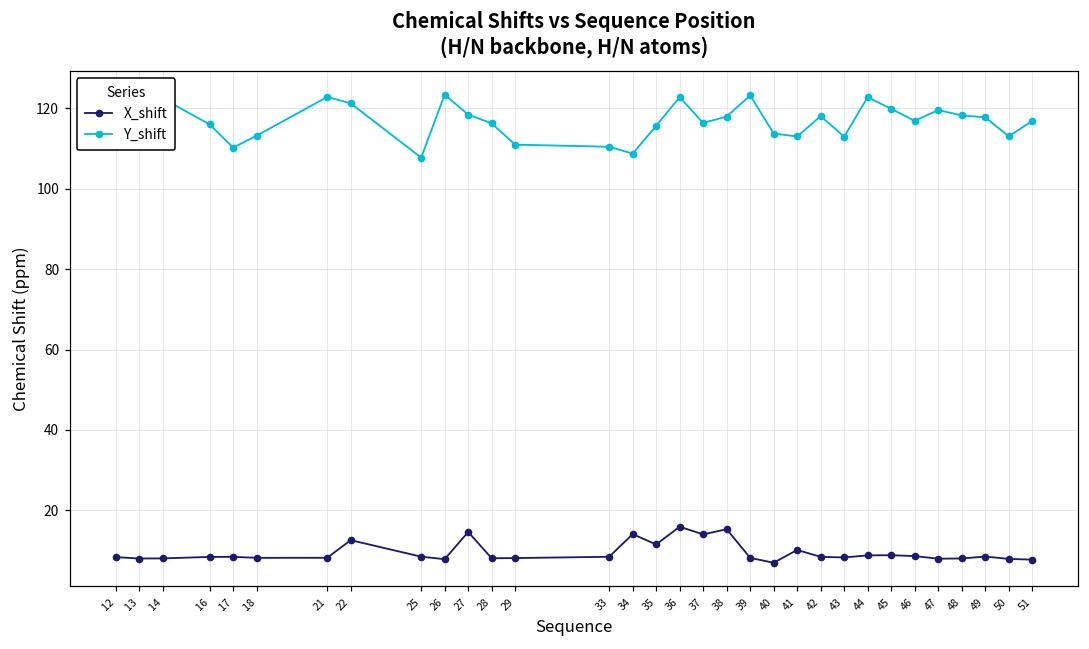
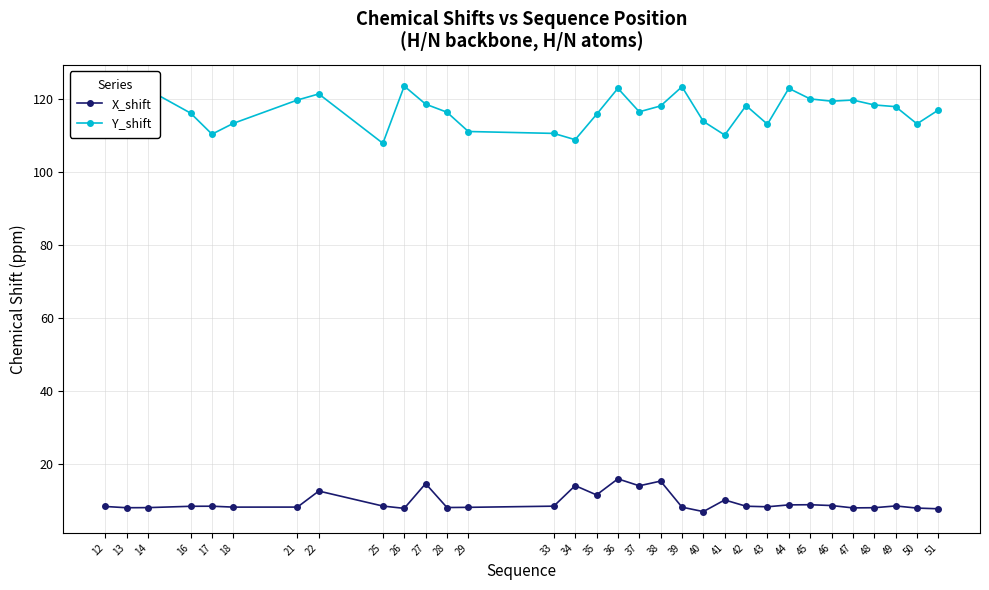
  {
    "X_shift": {
      "12": 8,
      "13": 8,
      "14": 8,
      "16": 8,
      "17": 8,
      "18": 8,
      "21": 8,
      "22": 13,
      "25": 8,
      "26": 8,
      "27": 15,
      "28": 8,
      "29": 8,
      "33": 8,
      "34": 14,
      "35": 12,
      "36": 16,
      "37": 14,
      "38": 15,
      "39": 8,
      "40": 7,
      "41": 10,
      "42": 8,
      "43": 8,
      "44": 9,
      "45": 9,
      "46": 9,
      "47": 8,
      "48": 8,
      "49": 8,
      "50": 8,
      "51": 8
    },
    "Y_shift": {
      "16": 116,
      "17": 110,
      "18": 113,
-     "21": 123,
+     "21": 120,
      "22": 121,
      "25": 108,
      "26": 123,
      "27": 118,
      "28": 116,
      "29": 111,
      "33": 110,
      "34": 109,
      "35": 116,
      "36": 123,
      "37": 116,
      "38": 118,
      "39": 123,
      "40": 114,
-     "41": 113,
+     "41": 110,
      "42": 118,
      "43": 113,
      "44": 123,
      "45": 120,
-     "46": 117,
+     "46": 119,
      "47": 120,
      "48": 118,
      "49": 118,
      "50": 113,
      "51": 117
    }
  }
